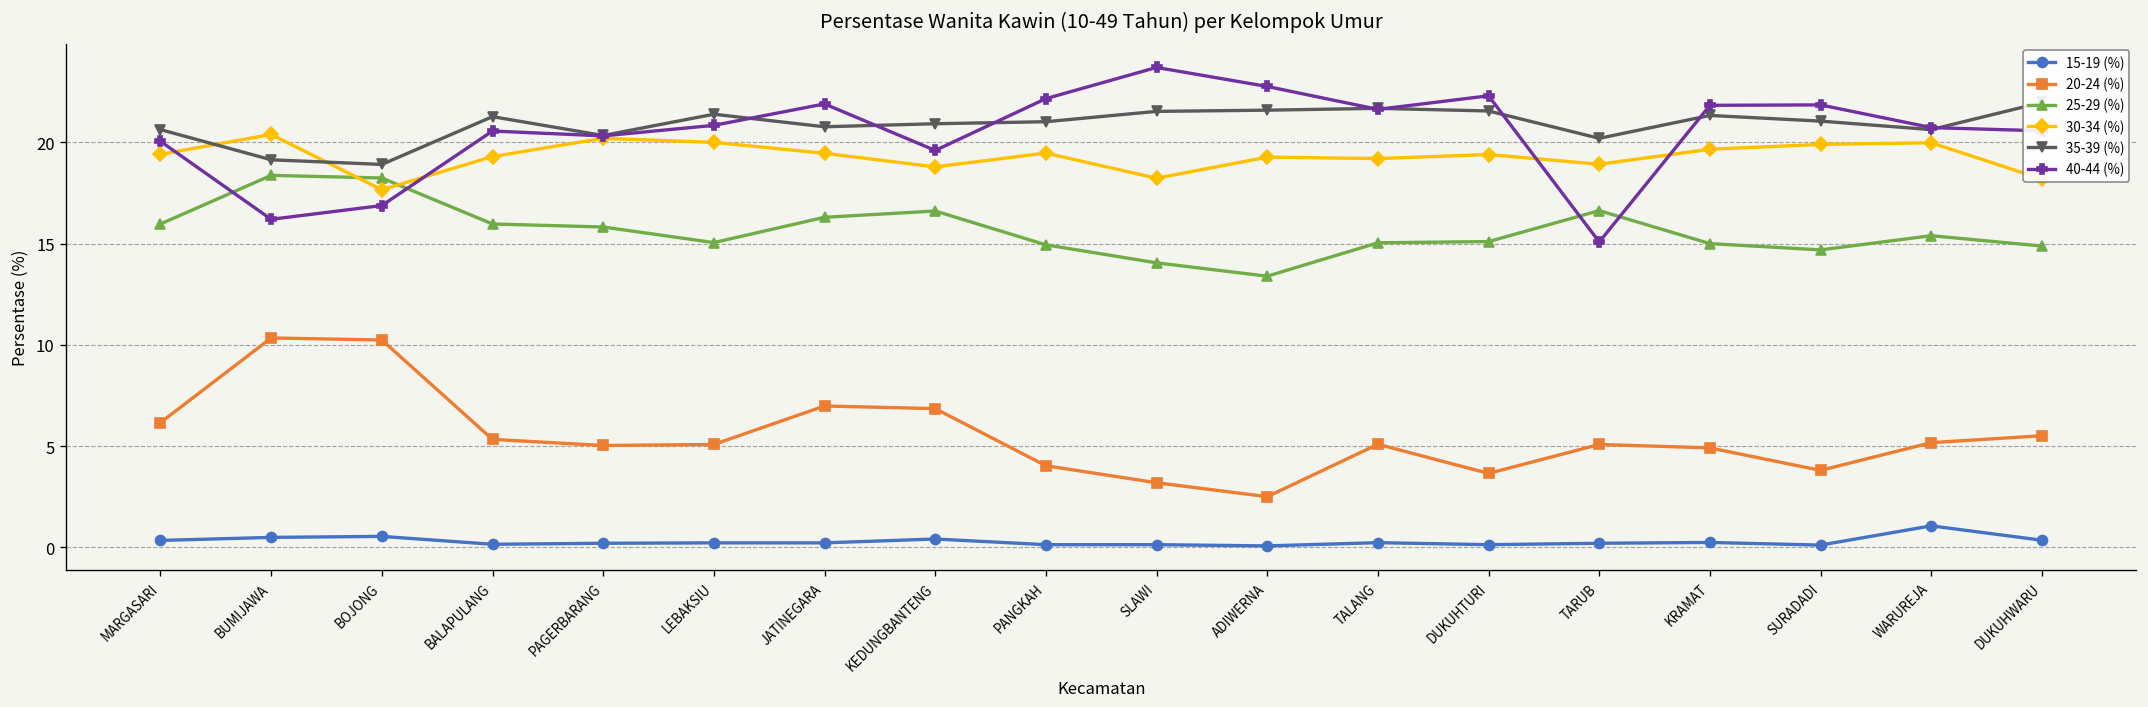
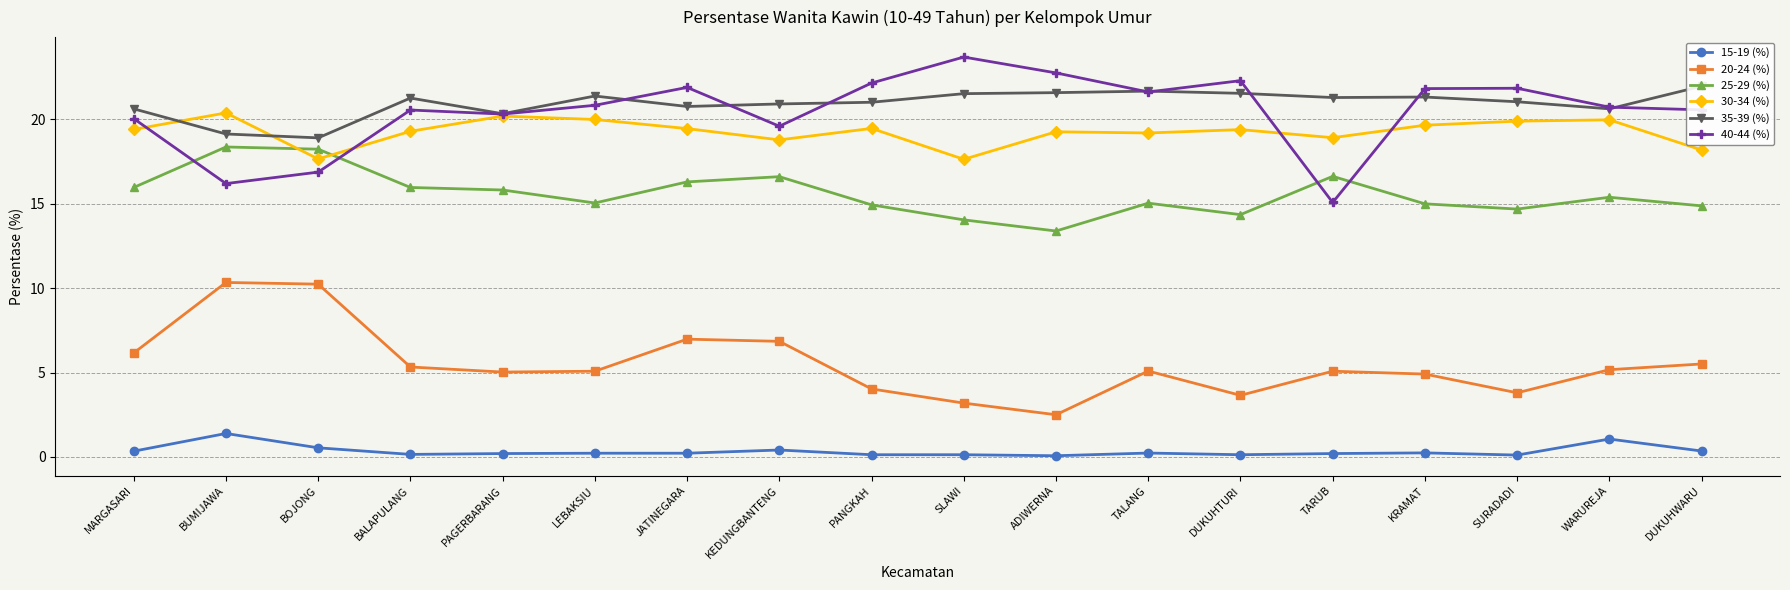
  {
    "15-19 (%)": {
      "MARGASARI": 0.3,
-     "BUMIJAWA": 0.5,
+     "BUMIJAWA": 1.4,
      "BOJONG": 0.5,
      "BALAPULANG": 0.2,
      "PAGERBARANG": 0.2,
      "LEBAKSIU": 0.2,
      "JATINEGARA": 0.2,
      "KEDUNGBANTENG": 0.4,
      "PANGKAH": 0.1,
      "SLAWI": 0.1,
      "ADIWERNA": 0.1,
      "TALANG": 0.2,
      "DUKUHTURI": 0.1,
      "TARUB": 0.2,
      "KRAMAT": 0.2,
      "SURADADI": 0.1,
      "WARUREJA": 1.1,
      "DUKUHWARU": 0.4
    },
    "20-24 (%)": {
      "MARGASARI": 6.2,
      "BUMIJAWA": 10.3,
      "BOJONG": 10.2,
      "BALAPULANG": 5.3,
      "PAGERBARANG": 5.0,
      "LEBAKSIU": 5.1,
      "JATINEGARA": 7.0,
      "KEDUNGBANTENG": 6.9,
      "PANGKAH": 4.0,
      "SLAWI": 3.2,
      "ADIWERNA": 2.5,
      "TALANG": 5.1,
      "DUKUHTURI": 3.7,
      "TARUB": 5.1,
      "KRAMAT": 4.9,
      "SURADADI": 3.8,
      "WARUREJA": 5.2,
      "DUKUHWARU": 5.5
    },
    "25-29 (%)": {
      "MARGASARI": 16.0,
      "BUMIJAWA": 18.4,
      "BOJONG": 18.2,
      "BALAPULANG": 16.0,
      "PAGERBARANG": 15.8,
      "LEBAKSIU": 15.1,
      "JATINEGARA": 16.3,
      "KEDUNGBANTENG": 16.6,
      "PANGKAH": 14.9,
      "SLAWI": 14.1,
      "ADIWERNA": 13.4,
      "TALANG": 15.0,
-     "DUKUHTURI": 15.1,
+     "DUKUHTURI": 14.4,
      "TARUB": 16.6,
      "KRAMAT": 15.0,
      "SURADADI": 14.7,
      "WARUREJA": 15.4,
      "DUKUHWARU": 14.9
    },
    "30-34 (%)": {
      "MARGASARI": 19.4,
      "BUMIJAWA": 20.4,
      "BOJONG": 17.7,
      "BALAPULANG": 19.3,
      "LEBAKSIU": 20.0,
      "JATINEGARA": 19.5,
      "KEDUNGBANTENG": 18.8,
      "PANGKAH": 19.5,
-     "SLAWI": 18.2,
+     "SLAWI": 17.6,
      "ADIWERNA": 19.3,
      "TALANG": 19.2,
      "DUKUHTURI": 19.4,
      "TARUB": 18.9,
      "KRAMAT": 19.7,
      "SURADADI": 19.9,
      "WARUREJA": 20.0,
      "DUKUHWARU": 18.2
    },
    "35-39 (%)": {
      "MARGASARI": 20.6,
      "BUMIJAWA": 19.1,
      "BOJONG": 18.9,
      "BALAPULANG": 21.3,
      "LEBAKSIU": 21.4,
      "JATINEGARA": 20.8,
      "KEDUNGBANTENG": 20.9,
      "PANGKAH": 21.0,
      "SLAWI": 21.5,
      "ADIWERNA": 21.6,
      "DUKUHTURI": 21.6,
-     "TARUB": 20.2,
+     "TARUB": 21.3,
      "KRAMAT": 21.3,
      "SURADADI": 21.1
    },
    "40-44 (%)": {
      "MARGASARI": 20.1,
      "BUMIJAWA": 16.2,
      "BOJONG": 16.9,
      "BALAPULANG": 20.6,
      "LEBAKSIU": 20.8,
      "JATINEGARA": 21.9,
      "KEDUNGBANTENG": 19.6,
      "PANGKAH": 22.2,
      "SLAWI": 23.7,
      "ADIWERNA": 22.8,
      "DUKUHTURI": 22.3,
      "TARUB": 15.1,
      "KRAMAT": 21.8,
      "SURADADI": 21.9
    }
  }
